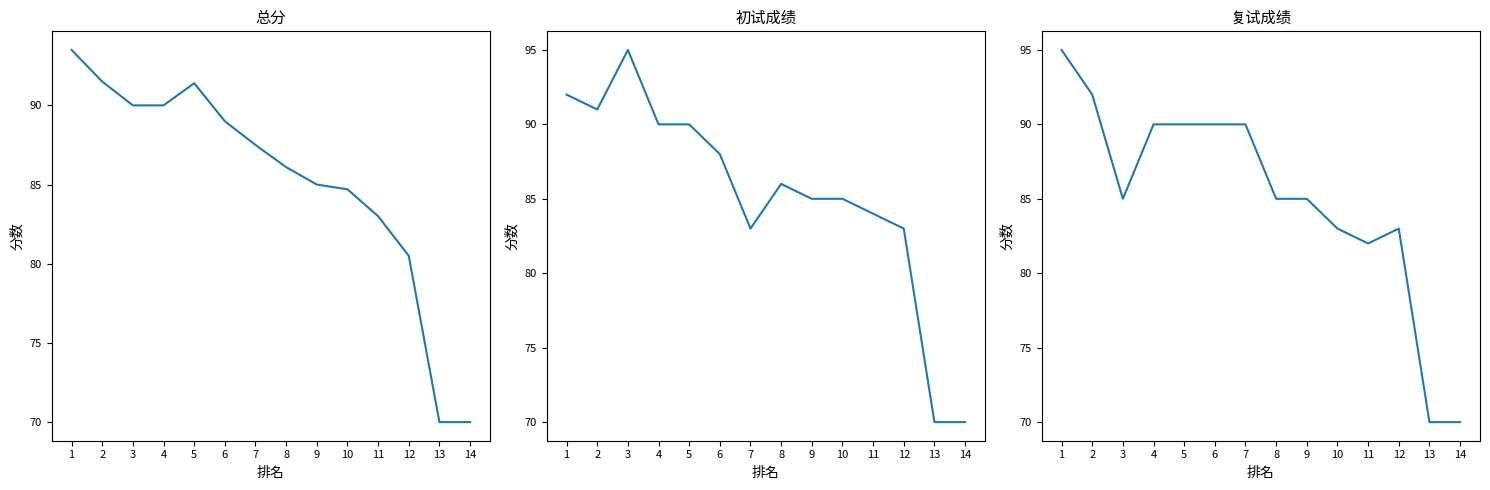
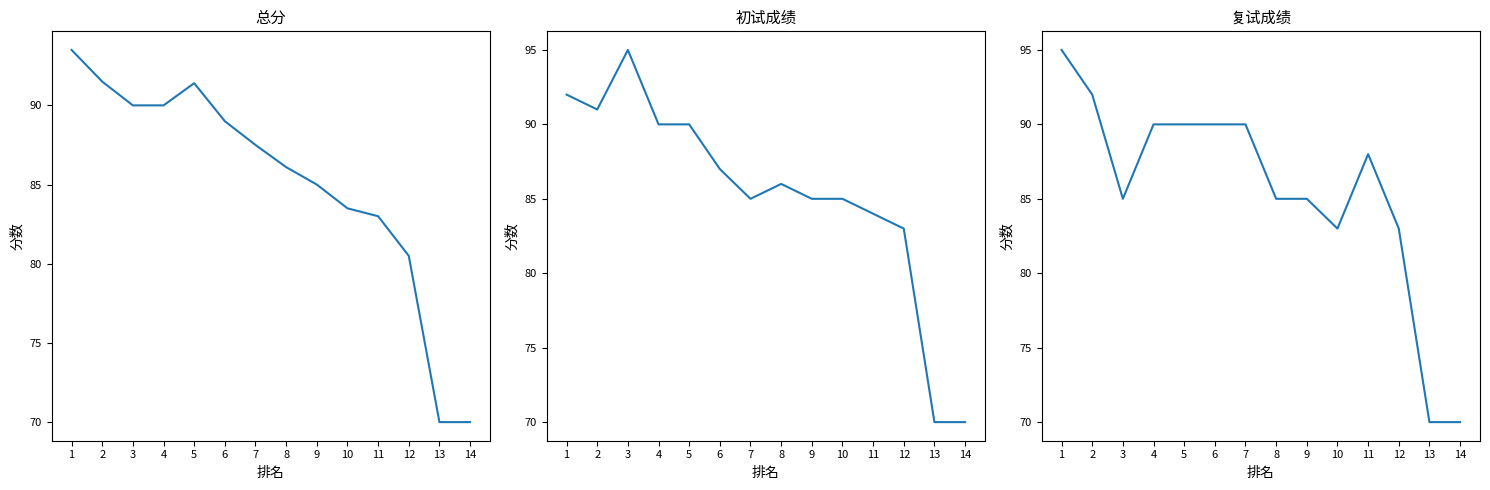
  {
    "总分": {
      "1": 93.5,
      "2": 91.5,
      "3": 90.0,
      "4": 90.0,
      "5": 91.4,
      "6": 89.0,
      "7": 87.5,
      "8": 86.1,
      "9": 85.0,
-     "10": 84.7,
+     "10": 83.5,
      "11": 83.0,
      "12": 80.5,
      "13": 70.0,
      "14": 70.0
    },
    "初试成绩": {
      "1": 92,
      "2": 91,
      "3": 95,
      "4": 90,
      "5": 90,
-     "6": 88,
-     "7": 83,
+     "6": 87,
+     "7": 85,
      "8": 86,
      "9": 85,
      "10": 85,
      "11": 84,
      "12": 83,
      "13": 70,
      "14": 70
    },
    "复试成绩": {
      "1": 95,
      "2": 92,
      "3": 85,
      "4": 90,
      "5": 90,
      "6": 90,
      "7": 90,
      "8": 85,
      "9": 85,
      "10": 83,
-     "11": 82,
+     "11": 88,
      "12": 83,
      "13": 70,
      "14": 70
    }
  }
